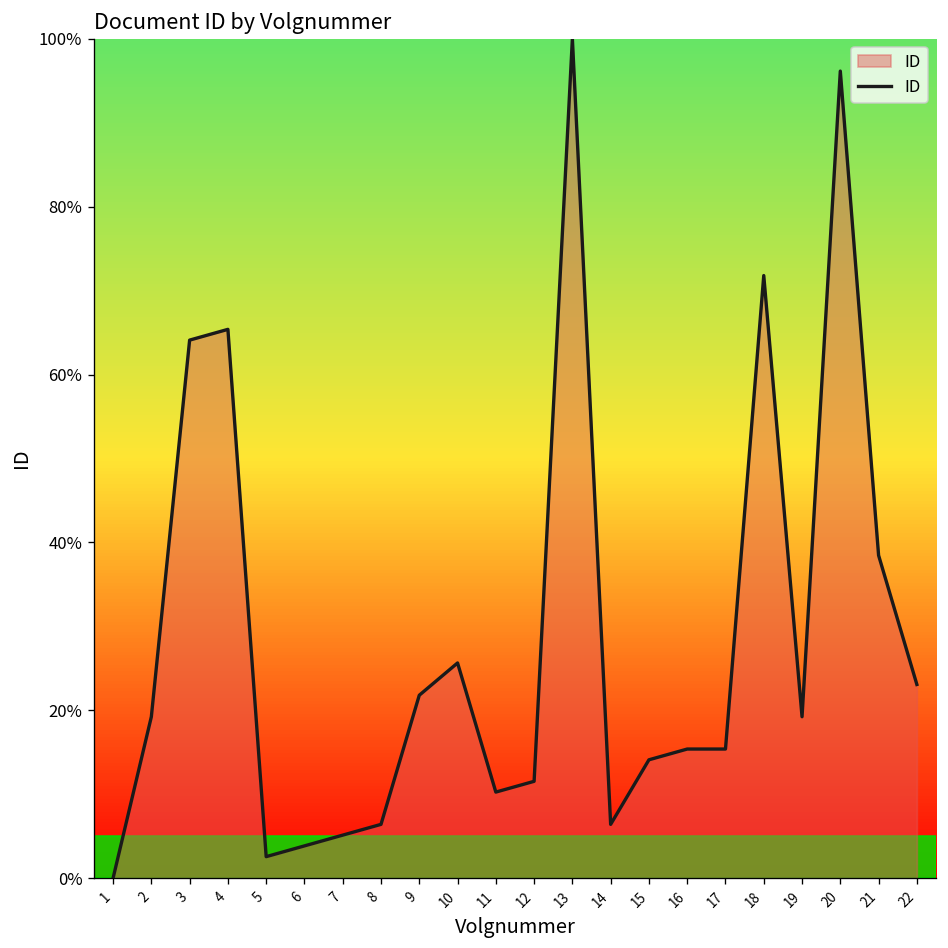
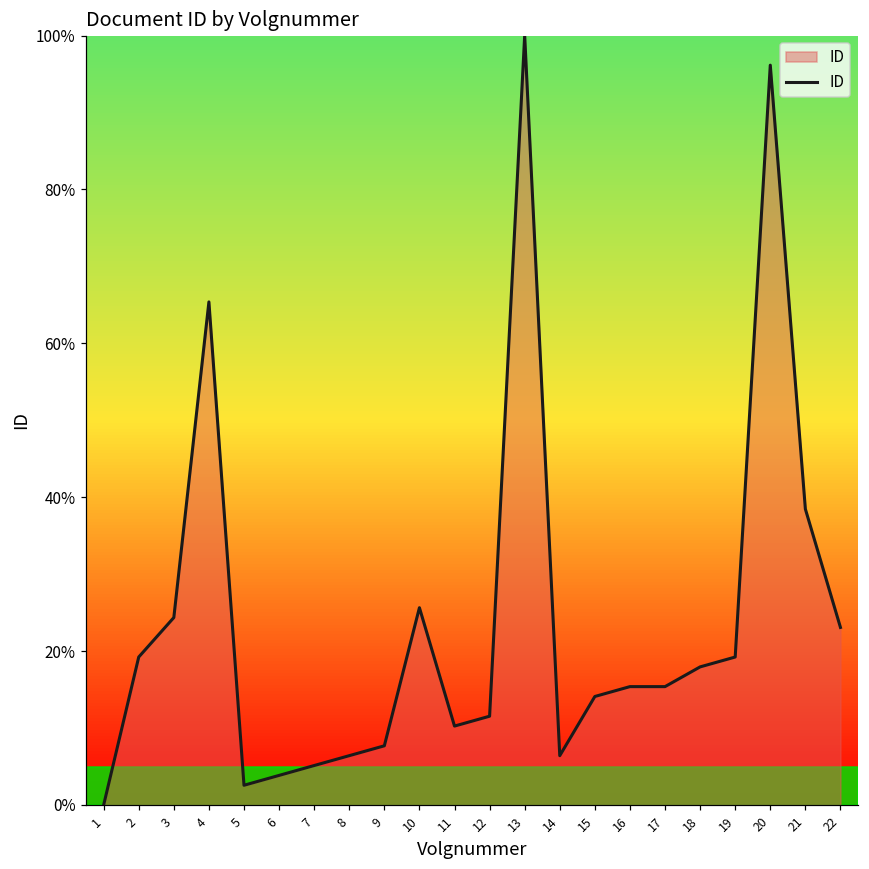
  {
    "2": "19%",
-   "3": "64%",
+   "3": "24%",
    "4": "65%",
    "7": "5%",
    "8": "6%",
-   "9": "22%",
+   "9": "8%",
    "10": "26%",
    "11": "10%",
    "12": "12%",
    "13": "100%",
    "14": "6%",
    "15": "14%",
    "16": "15%",
    "17": "15%",
-   "18": "72%",
+   "18": "18%",
    "19": "19%",
    "20": "96%",
    "21": "38%",
    "22": "23%"
  }
